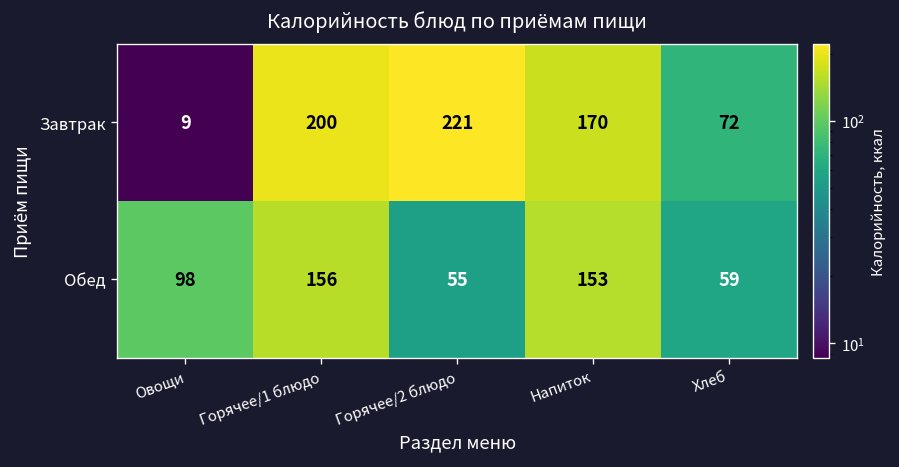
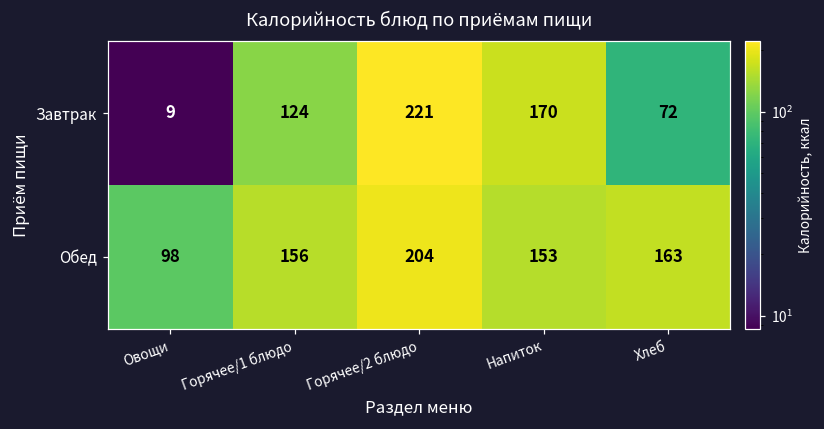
  {
    "Завтрак": {
      "Овощи": 9,
-     "Горячее/1 блюдо": 200,
+     "Горячее/1 блюдо": 124,
      "Горячее/2 блюдо": 221,
      "Напиток": 170,
      "Хлеб": 72
    },
    "Обед": {
      "Овощи": 98,
      "Горячее/1 блюдо": 156,
-     "Горячее/2 блюдо": 55,
+     "Горячее/2 блюдо": 204,
      "Напиток": 153,
-     "Хлеб": 59
+     "Хлеб": 163
    }
  }
